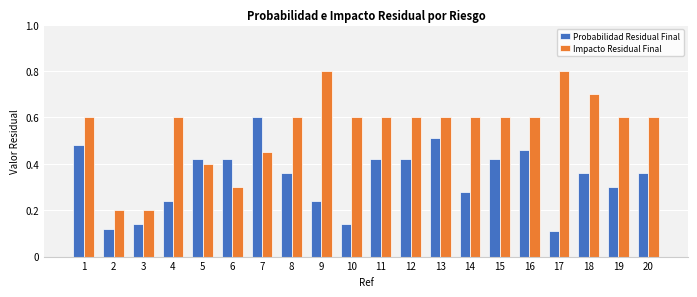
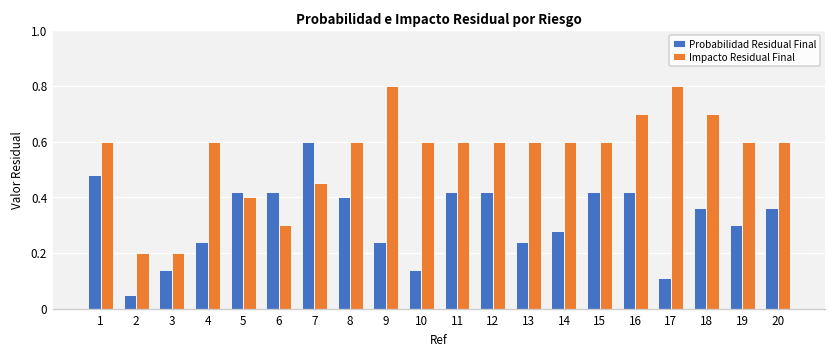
  {
    "Probabilidad Residual Final": {
      "1": 0.48,
-     "2": 0.12,
+     "2": 0.05,
      "3": 0.14,
      "4": 0.24,
      "5": 0.42,
      "6": 0.42,
      "7": 0.60,
-     "8": 0.36,
+     "8": 0.40,
      "9": 0.24,
      "10": 0.14,
      "11": 0.42,
      "12": 0.42,
-     "13": 0.51,
+     "13": 0.24,
      "14": 0.28,
      "15": 0.42,
-     "16": 0.46,
+     "16": 0.42,
      "17": 0.11,
      "18": 0.36,
      "19": 0.30,
      "20": 0.36
    },
    "Impacto Residual Final": {
      "1": 0.6,
      "2": 0.2,
      "3": 0.2,
      "4": 0.6,
      "5": 0.4,
      "6": 0.3,
      "7": 0.45,
      "8": 0.6,
      "9": 0.8,
      "10": 0.6,
      "11": 0.6,
      "12": 0.6,
      "13": 0.6,
      "14": 0.6,
      "15": 0.6,
-     "16": 0.6,
+     "16": 0.7,
      "17": 0.8,
      "18": 0.7,
      "19": 0.6,
      "20": 0.6
    }
  }
